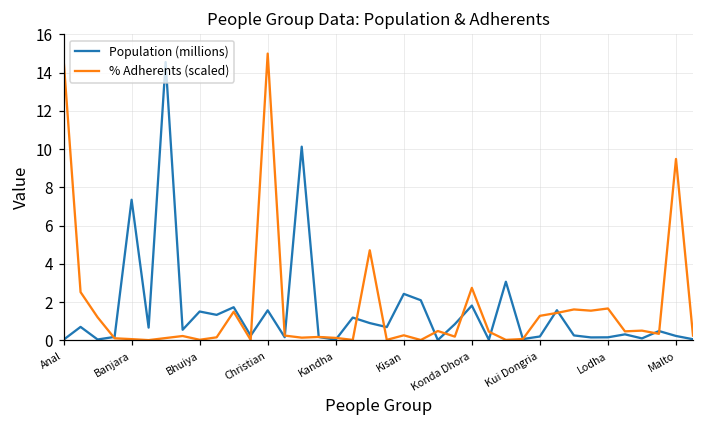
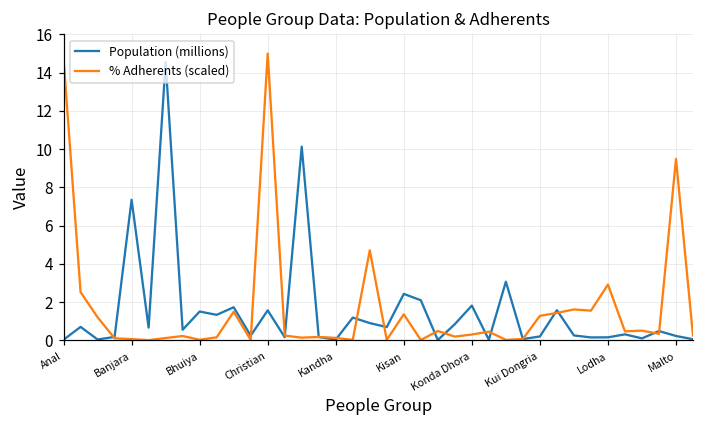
  {
    "Population (millions)": {
      "Anal": 0.0,
      "Banjara": 7.4,
      "Bhuiya": 1.5,
      "Christian": 1.6,
      "Kisan": 2.4,
      "Konda Dhora": 1.8,
      "Kui Dongria": 0.2,
      "Lodha": 0.2,
      "Malto": 0.2
    },
    "% Adherents (scaled)": {
      "Anal": 14.7,
      "Banjara": 0.1,
      "Bhuiya": 0.0,
      "Christian": 15.0,
-     "Kisan": 0.3,
-     "Konda Dhora": 2.7,
+     "Kisan": 1.4,
+     "Konda Dhora": 0.3,
      "Kui Dongria": 1.3,
-     "Lodha": 1.7,
+     "Lodha": 2.9,
      "Malto": 9.5
    }
  }
